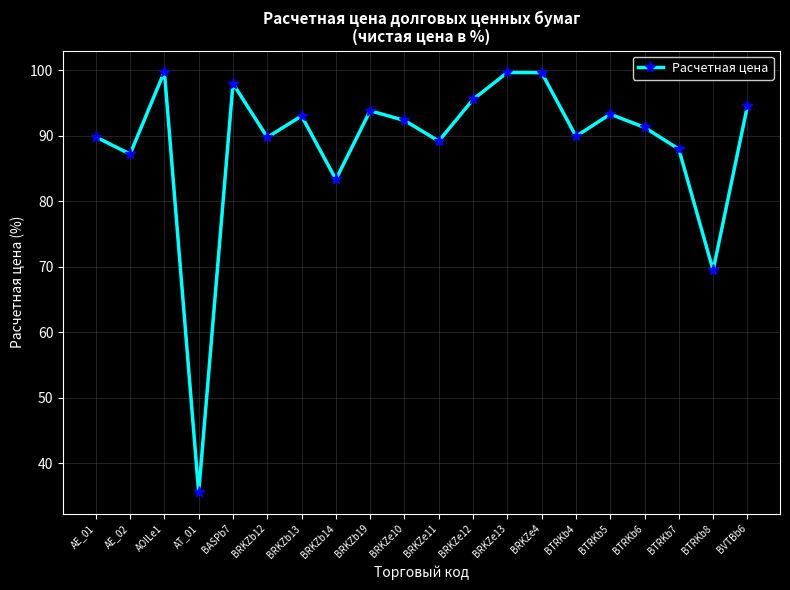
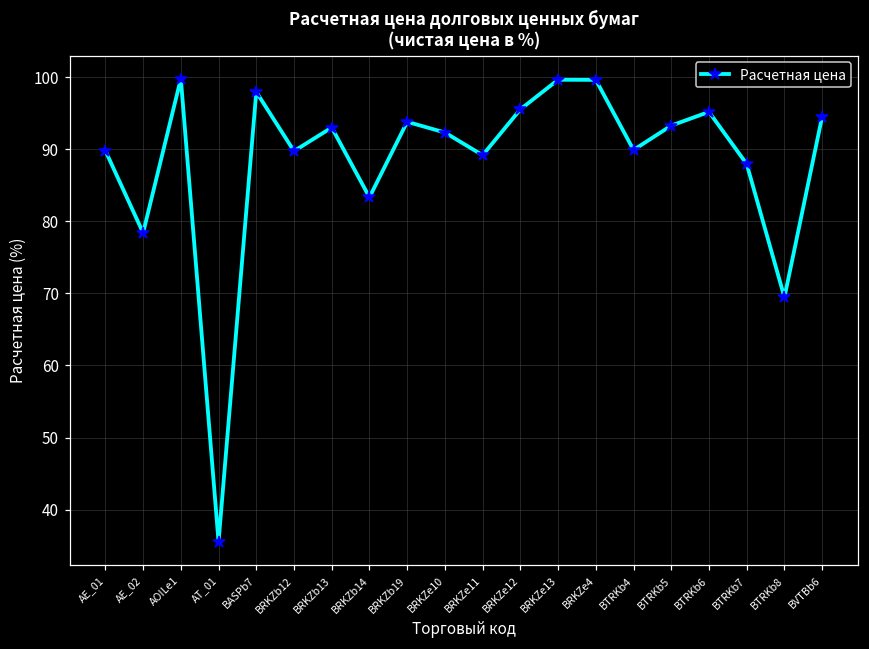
  {
    "AE_01": 90,
-   "AE_02": 87,
+   "AE_02": 78,
    "AOILe1": 100,
    "AT_01": 36,
    "BASPb7": 98,
    "BRKZb12": 90,
    "BRKZb13": 93,
    "BRKZb14": 83,
    "BRKZb19": 94,
    "BRKZe10": 92,
    "BRKZe11": 89,
    "BRKZe12": 96,
    "BRKZe13": 100,
    "BRKZe4": 100,
    "BTRKb4": 90,
    "BTRKb5": 93,
-   "BTRKb6": 91,
+   "BTRKb6": 95,
    "BTRKb7": 88,
    "BTRKb8": 69,
    "BVTBb6": 95
  }
